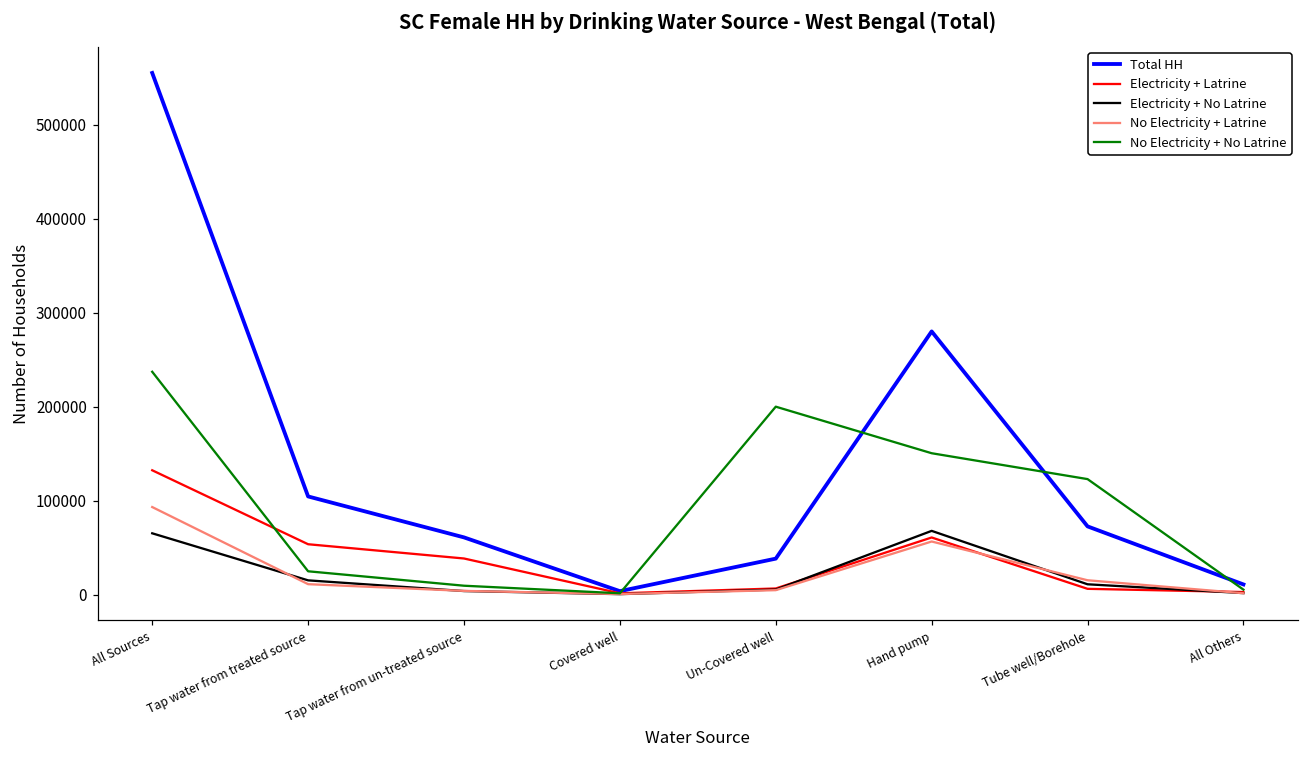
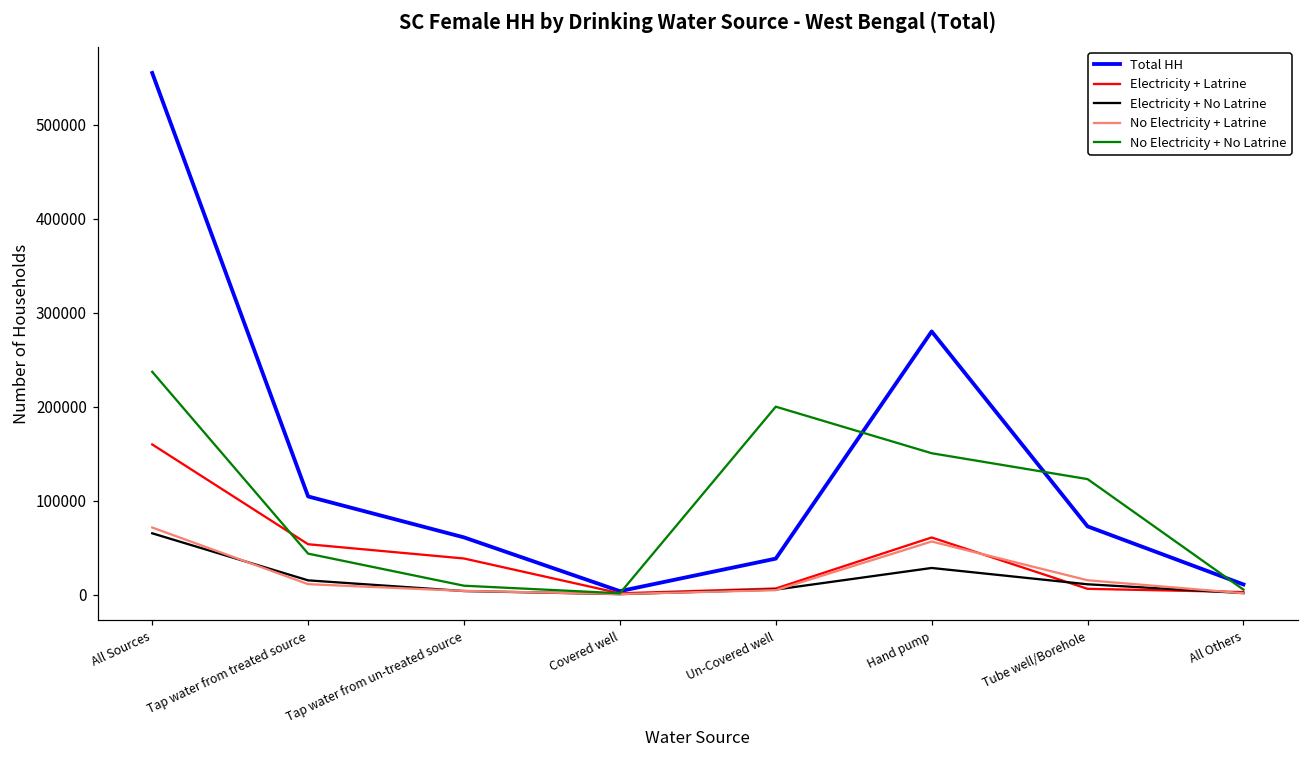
  {
    "Total HH": {
      "All Sources": 560000,
      "Tap water from treated source": 100000,
      "Tap water from un-treated source": 60000,
      "Un-Covered well": 40000,
      "Hand pump": 280000,
      "Tube well/Borehole": 70000,
      "All Others": 10000
    },
    "Electricity + Latrine": {
-     "All Sources": 130000,
+     "All Sources": 160000,
      "Tap water from treated source": 50000,
      "Tap water from un-treated source": 40000,
      "Hand pump": 60000,
      "Tube well/Borehole": 10000
    },
    "Electricity + No Latrine": {
      "All Sources": 70000,
      "Tap water from treated source": 20000,
-     "Hand pump": 70000,
+     "Hand pump": 30000,
      "Tube well/Borehole": 10000
    },
    "No Electricity + Latrine": {
-     "All Sources": 90000,
+     "All Sources": 70000,
      "Tap water from treated source": 10000,
      "Hand pump": 60000,
      "Tube well/Borehole": 20000
    },
    "No Electricity + No Latrine": {
      "All Sources": 240000,
-     "Tap water from treated source": 20000,
+     "Tap water from treated source": 40000,
      "Tap water from un-treated source": 10000,
      "Un-Covered well": 200000,
      "Hand pump": 150000,
      "Tube well/Borehole": 120000
    }
  }
